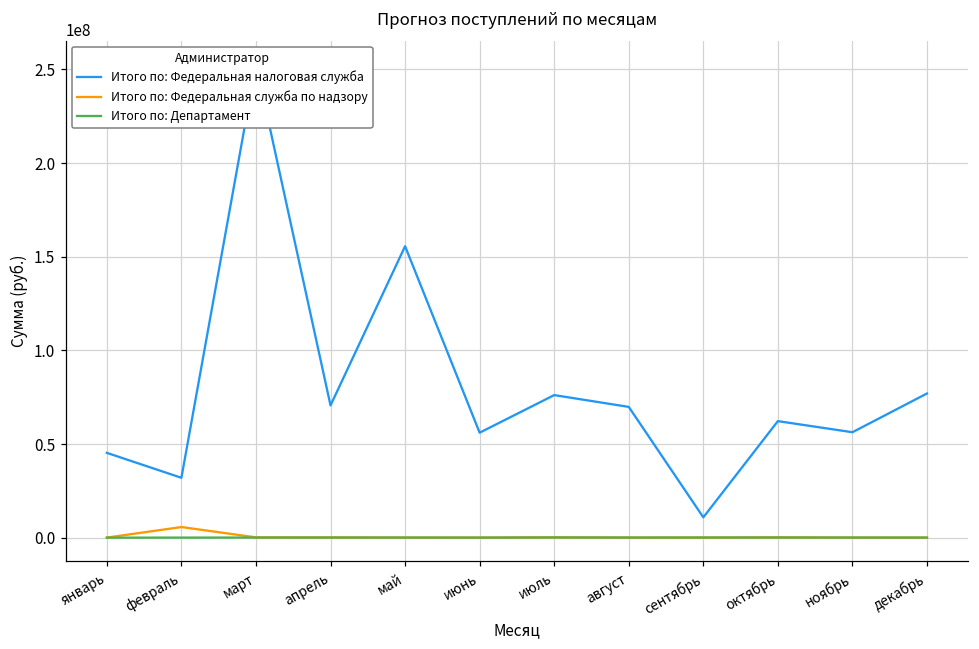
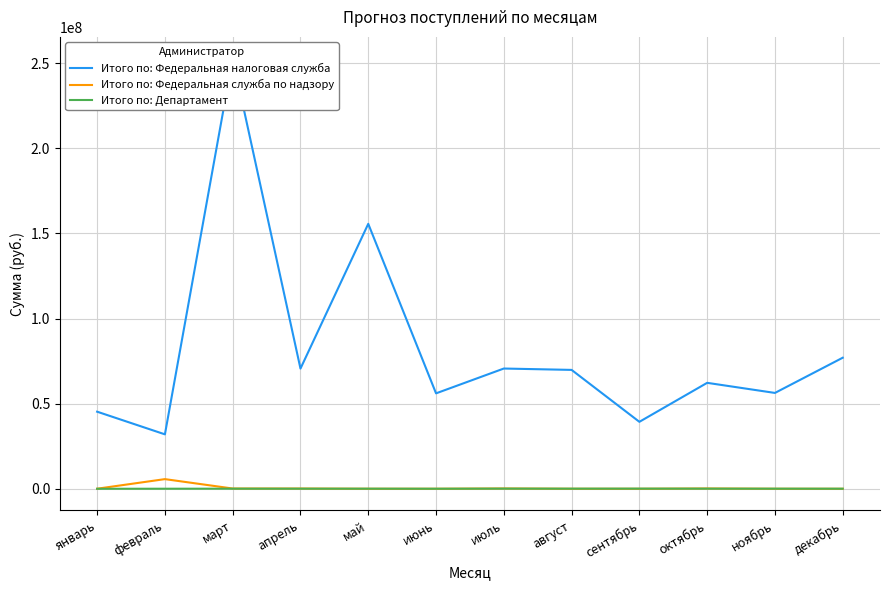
  {
    "Итого по: Федеральная налоговая служба": {
      "январь": 45000000,
      "февраль": 32000000,
      "апрель": 71000000,
      "май": 156000000,
      "июнь": 56000000,
-     "июль": 76000000,
+     "июль": 71000000,
      "август": 70000000,
-     "сентябрь": 11000000,
+     "сентябрь": 39000000,
      "октябрь": 62000000,
      "ноябрь": 56000000,
      "декабрь": 77000000
    },
    "Итого по: Федеральная служба по надзору": {
      "февраль": 6000000
    },
    "Итого по: Департамент": {
      "февраль": 0
    }
  }
